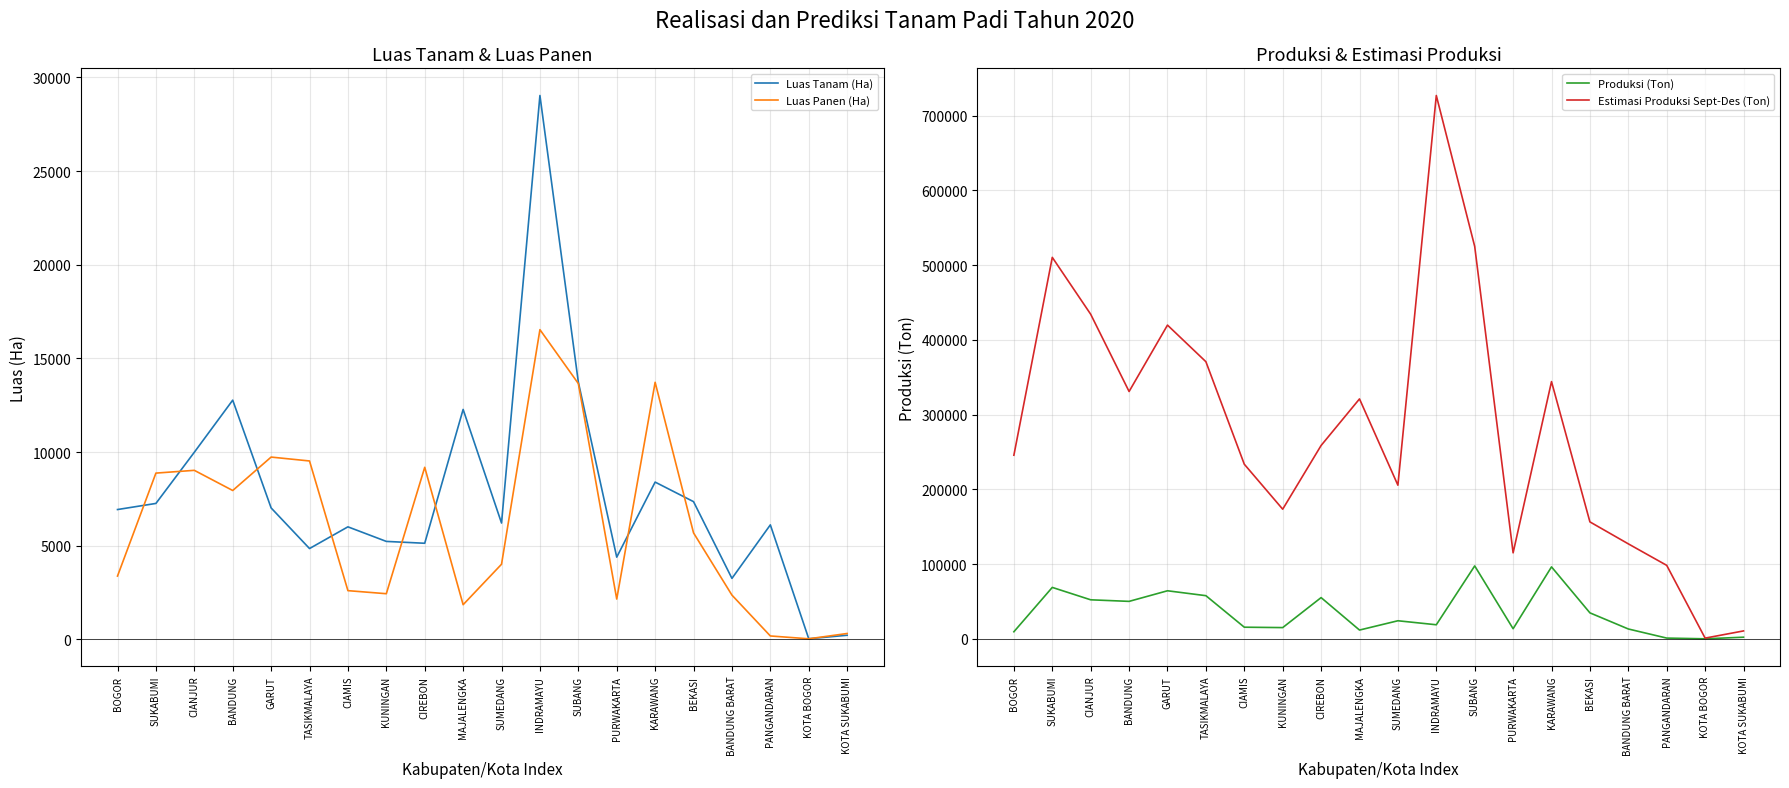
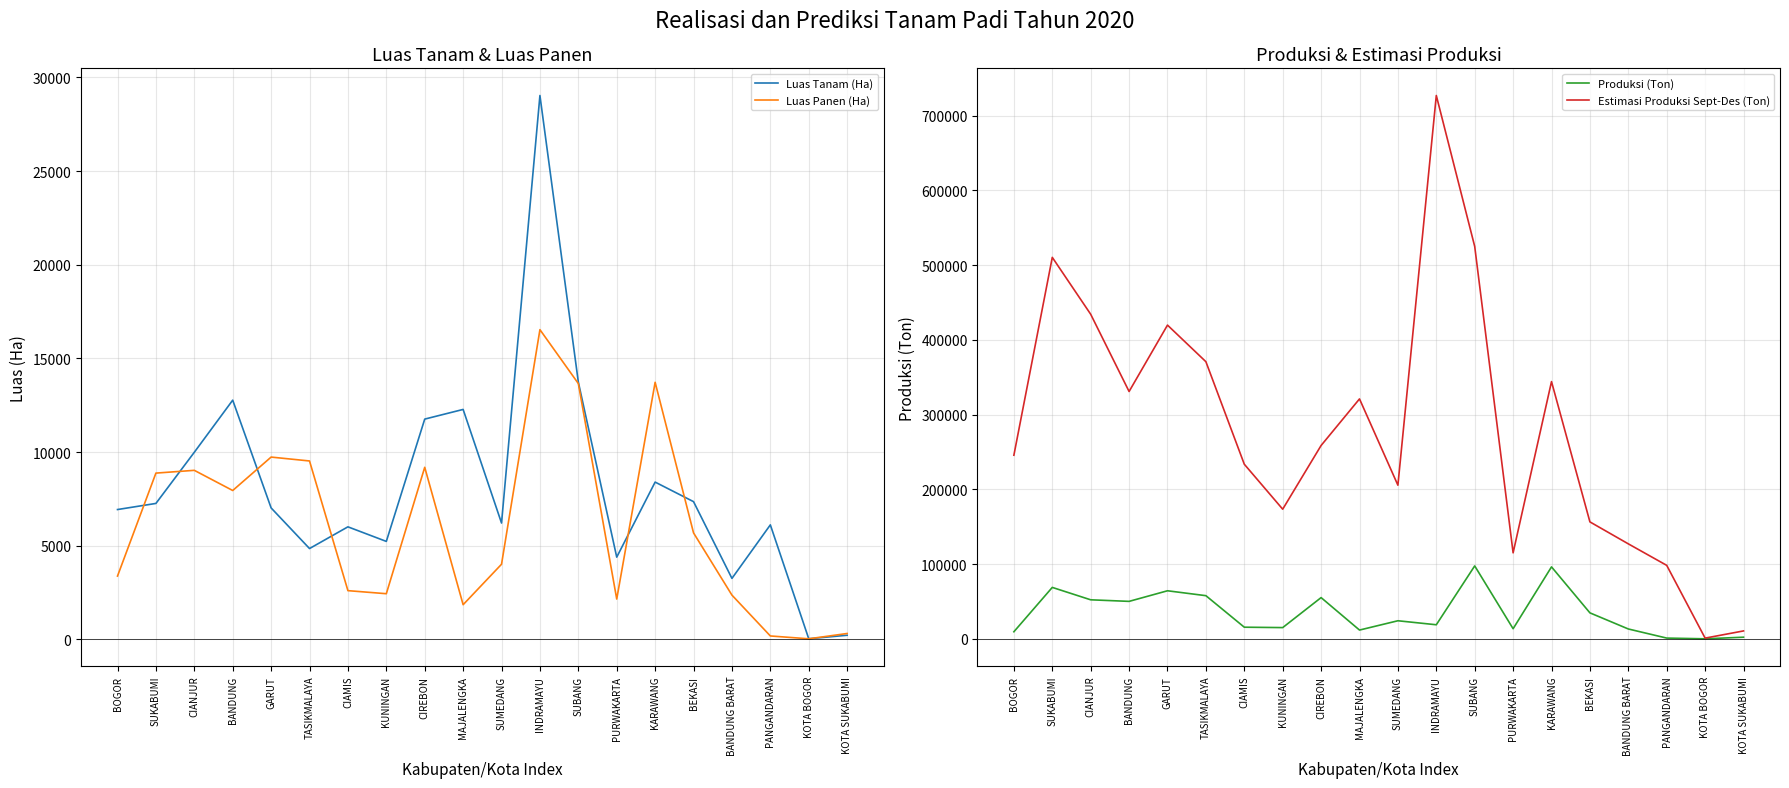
  {
    "Luas Tanam & Luas Panen": {
      "Luas Tanam (Ha)": {
        "BOGOR": 6900,
        "SUKABUMI": 7300,
        "CIANJUR": 10000,
        "BANDUNG": 12800,
        "GARUT": 7000,
        "TASIKMALAYA": 4900,
        "CIAMIS": 6000,
        "KUNINGAN": 5200,
-       "CIREBON": 5100,
+       "CIREBON": 11800,
        "MAJALENGKA": 12300,
        "SUMEDANG": 6200,
        "INDRAMAYU": 29000,
        "PURWAKARTA": 4400,
        "KARAWANG": 8400,
        "BEKASI": 7400,
        "BANDUNG BARAT": 3300,
        "PANGANDARAN": 6100
      },
      "Luas Panen (Ha)": {
        "BOGOR": 3400,
        "SUKABUMI": 8900,
        "CIANJUR": 9000,
        "BANDUNG": 8000,
        "GARUT": 9700,
        "TASIKMALAYA": 9500,
        "CIAMIS": 2600,
        "KUNINGAN": 2400,
        "CIREBON": 9200,
        "MAJALENGKA": 1900,
        "SUMEDANG": 4000,
        "INDRAMAYU": 16500,
        "PURWAKARTA": 2200,
        "KARAWANG": 13700,
        "BEKASI": 5700,
        "BANDUNG BARAT": 2400,
        "PANGANDARAN": 200
      }
    },
    "Produksi & Estimasi Produksi": {
      "Produksi (Ton)": {
        "BOGOR": 10000,
        "SUKABUMI": 70000,
        "CIANJUR": 50000,
        "BANDUNG": 50000,
        "GARUT": 60000,
        "TASIKMALAYA": 60000,
        "CIAMIS": 20000,
        "KUNINGAN": 20000,
        "CIREBON": 60000,
        "MAJALENGKA": 10000,
        "SUMEDANG": 20000,
        "INDRAMAYU": 20000,
        "SUBANG": 100000,
        "PURWAKARTA": 10000,
        "KARAWANG": 100000,
        "BEKASI": 30000,
        "BANDUNG BARAT": 10000,
        "PANGANDARAN": 0,
        "KOTA SUKABUMI": 0
      },
      "Estimasi Produksi Sept-Des (Ton)": {
        "BOGOR": 250000,
        "SUKABUMI": 510000,
        "CIANJUR": 430000,
        "BANDUNG": 330000,
        "GARUT": 420000,
        "TASIKMALAYA": 370000,
        "CIAMIS": 230000,
        "KUNINGAN": 170000,
        "CIREBON": 260000,
        "MAJALENGKA": 320000,
        "SUMEDANG": 210000,
        "INDRAMAYU": 730000,
        "SUBANG": 530000,
        "PURWAKARTA": 120000,
        "KARAWANG": 340000,
        "BEKASI": 160000,
        "BANDUNG BARAT": 130000,
        "PANGANDARAN": 100000,
        "KOTA SUKABUMI": 10000
      }
    }
  }
